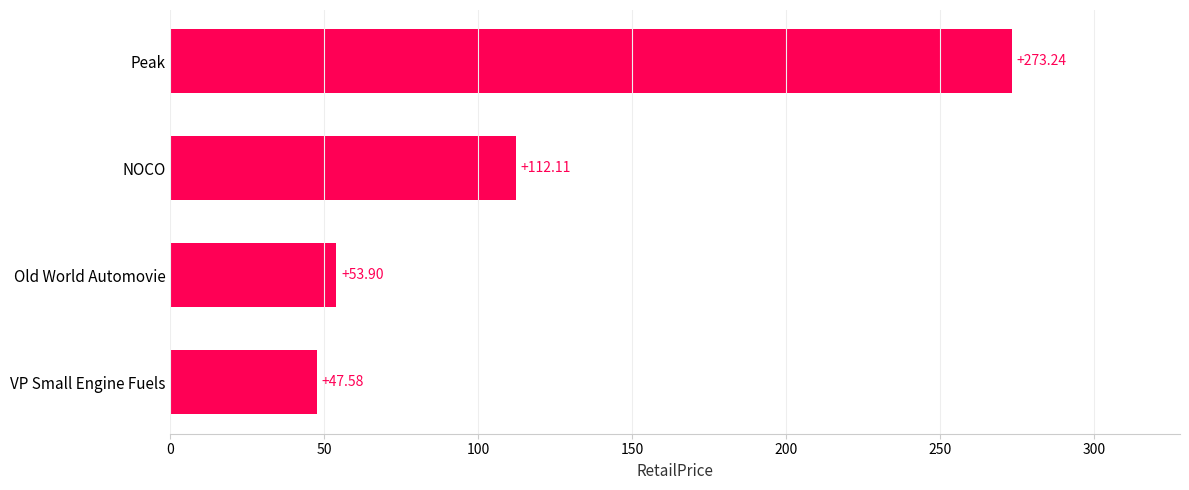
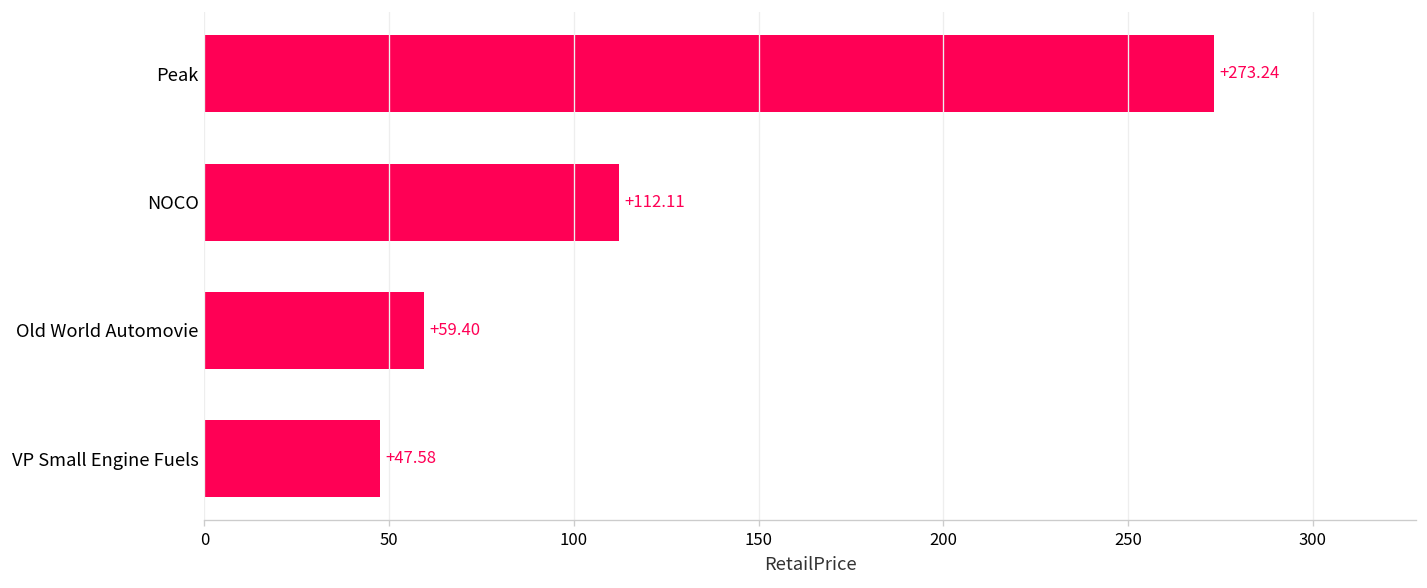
  {
    "Peak": "+273.24",
    "NOCO": "+112.11",
-   "Old World Automovie": "+53.90",
+   "Old World Automovie": "+59.40",
    "VP Small Engine Fuels": "+47.58"
  }
